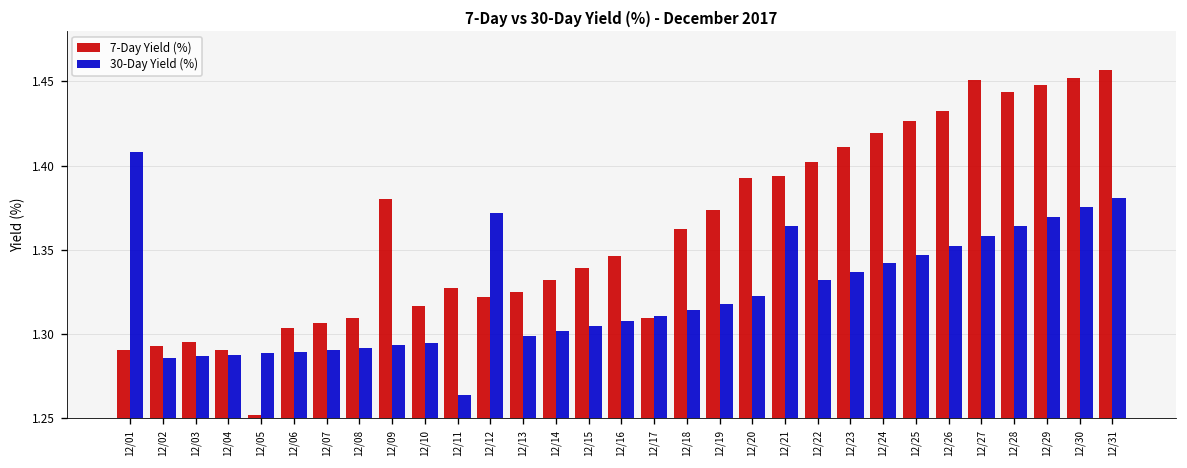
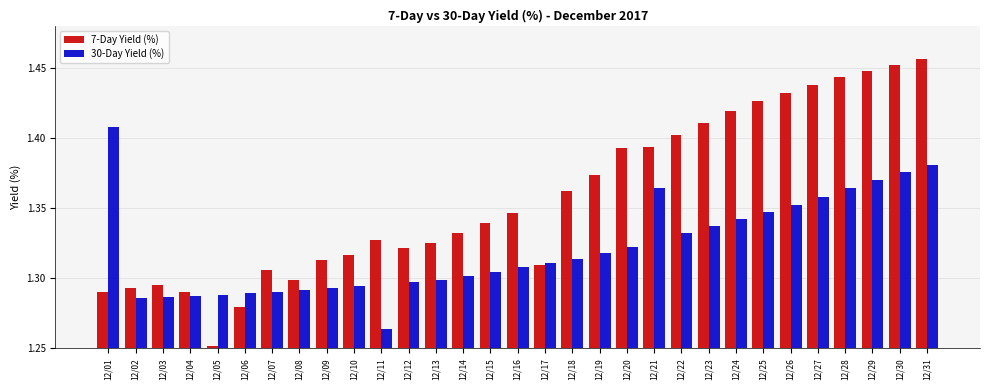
  {
    "7-Day Yield (%)": {
      "12/01": 1.290,
      "12/02": 1.293,
      "12/03": 1.295,
      "12/04": 1.290,
      "12/05": 1.252,
-     "12/06": 1.303,
+     "12/06": 1.279,
      "12/07": 1.306,
-     "12/08": 1.310,
-     "12/09": 1.380,
+     "12/08": 1.299,
+     "12/09": 1.313,
      "12/10": 1.316,
      "12/11": 1.327,
      "12/12": 1.322,
      "12/13": 1.325,
      "12/14": 1.332,
      "12/15": 1.339,
      "12/16": 1.347,
      "12/17": 1.310,
      "12/18": 1.362,
      "12/19": 1.374,
      "12/20": 1.393,
      "12/21": 1.394,
      "12/22": 1.402,
      "12/23": 1.411,
      "12/24": 1.419,
      "12/25": 1.427,
      "12/26": 1.432,
-     "12/27": 1.451,
+     "12/27": 1.438,
      "12/28": 1.444,
      "12/29": 1.448,
      "12/30": 1.452,
      "12/31": 1.457
    },
    "30-Day Yield (%)": {
      "12/01": 1.408,
      "12/02": 1.286,
      "12/03": 1.287,
      "12/04": 1.288,
      "12/05": 1.288,
      "12/06": 1.289,
      "12/07": 1.290,
      "12/08": 1.292,
      "12/09": 1.293,
      "12/10": 1.295,
      "12/11": 1.264,
-     "12/12": 1.372,
+     "12/12": 1.297,
      "12/13": 1.299,
      "12/14": 1.302,
      "12/15": 1.305,
      "12/16": 1.308,
      "12/17": 1.311,
      "12/18": 1.314,
      "12/19": 1.318,
      "12/20": 1.322,
      "12/21": 1.364,
      "12/22": 1.332,
      "12/23": 1.337,
      "12/24": 1.342,
      "12/25": 1.347,
      "12/26": 1.352,
      "12/27": 1.358,
      "12/28": 1.364,
      "12/29": 1.370,
      "12/30": 1.375,
      "12/31": 1.381
    }
  }
